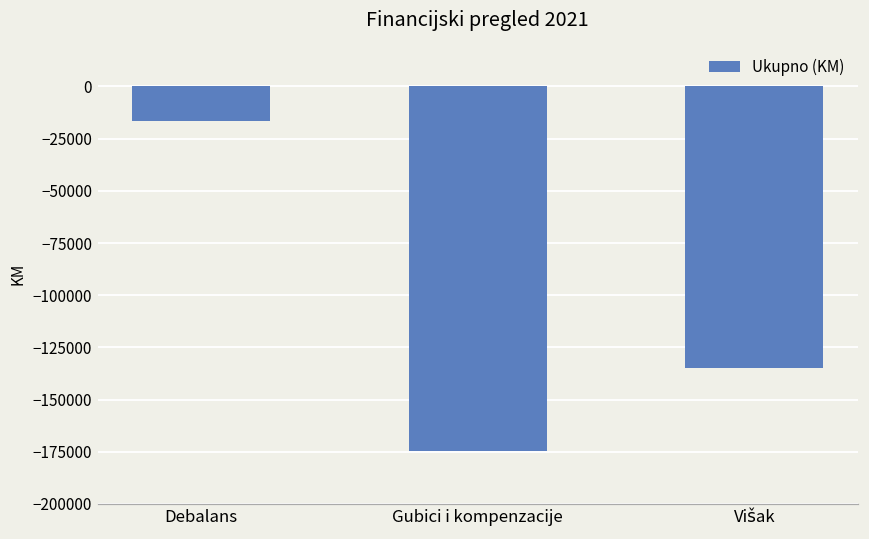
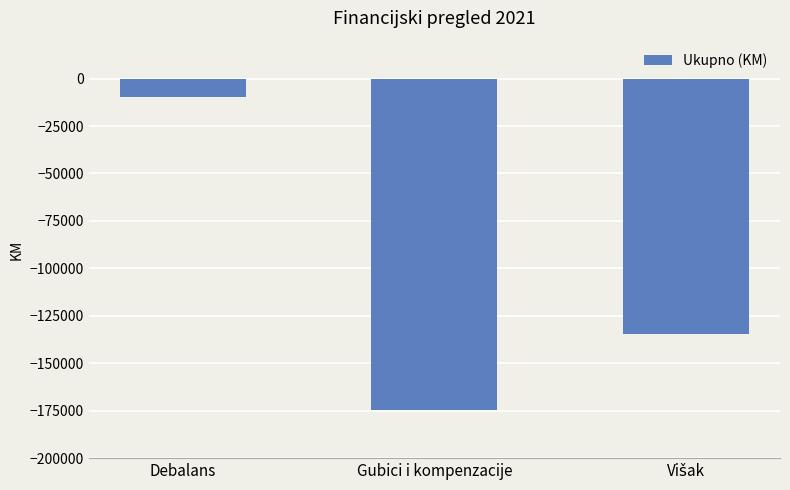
  {
-   "Debalans": -16000,
+   "Debalans": -10000,
    "Gubici i kompenzacije": -175000,
    "Višak": -135000
  }
